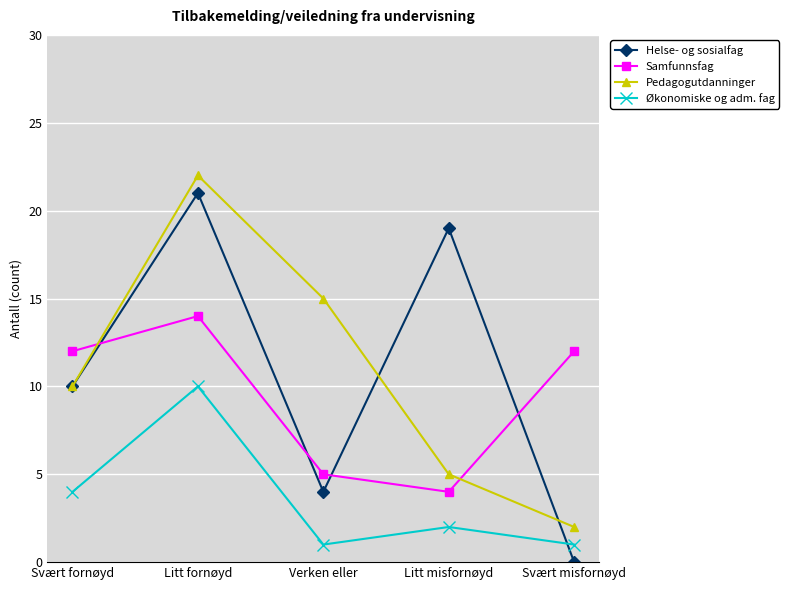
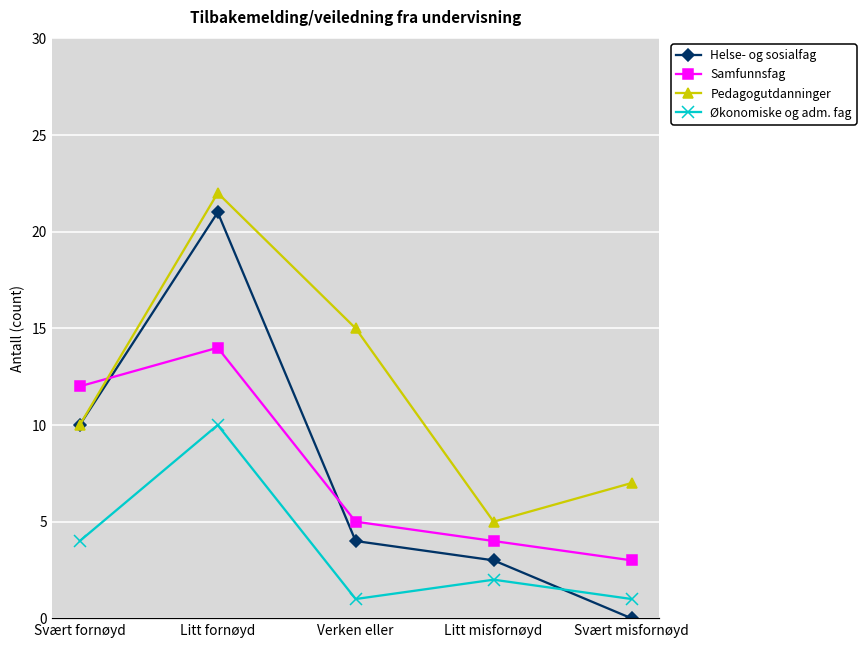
  {
    "Helse- og sosialfag": {
      "Litt fornøyd": 21,
      "Verken eller": 4,
-     "Litt misfornøyd": 19,
+     "Litt misfornøyd": 3,
      "Svært misfornøyd": 0
    },
    "Samfunnsfag": {
      "Svært fornøyd": 12,
      "Litt fornøyd": 14,
      "Verken eller": 5,
      "Litt misfornøyd": 4,
-     "Svært misfornøyd": 12
+     "Svært misfornøyd": 3
    },
    "Pedagogutdanninger": {
      "Litt fornøyd": 22,
      "Verken eller": 15,
      "Litt misfornøyd": 5,
-     "Svært misfornøyd": 2
+     "Svært misfornøyd": 7
    },
    "Økonomiske og adm. fag": {
      "Svært fornøyd": 4,
      "Litt fornøyd": 10,
      "Verken eller": 1,
      "Litt misfornøyd": 2,
      "Svært misfornøyd": 1
    }
  }
